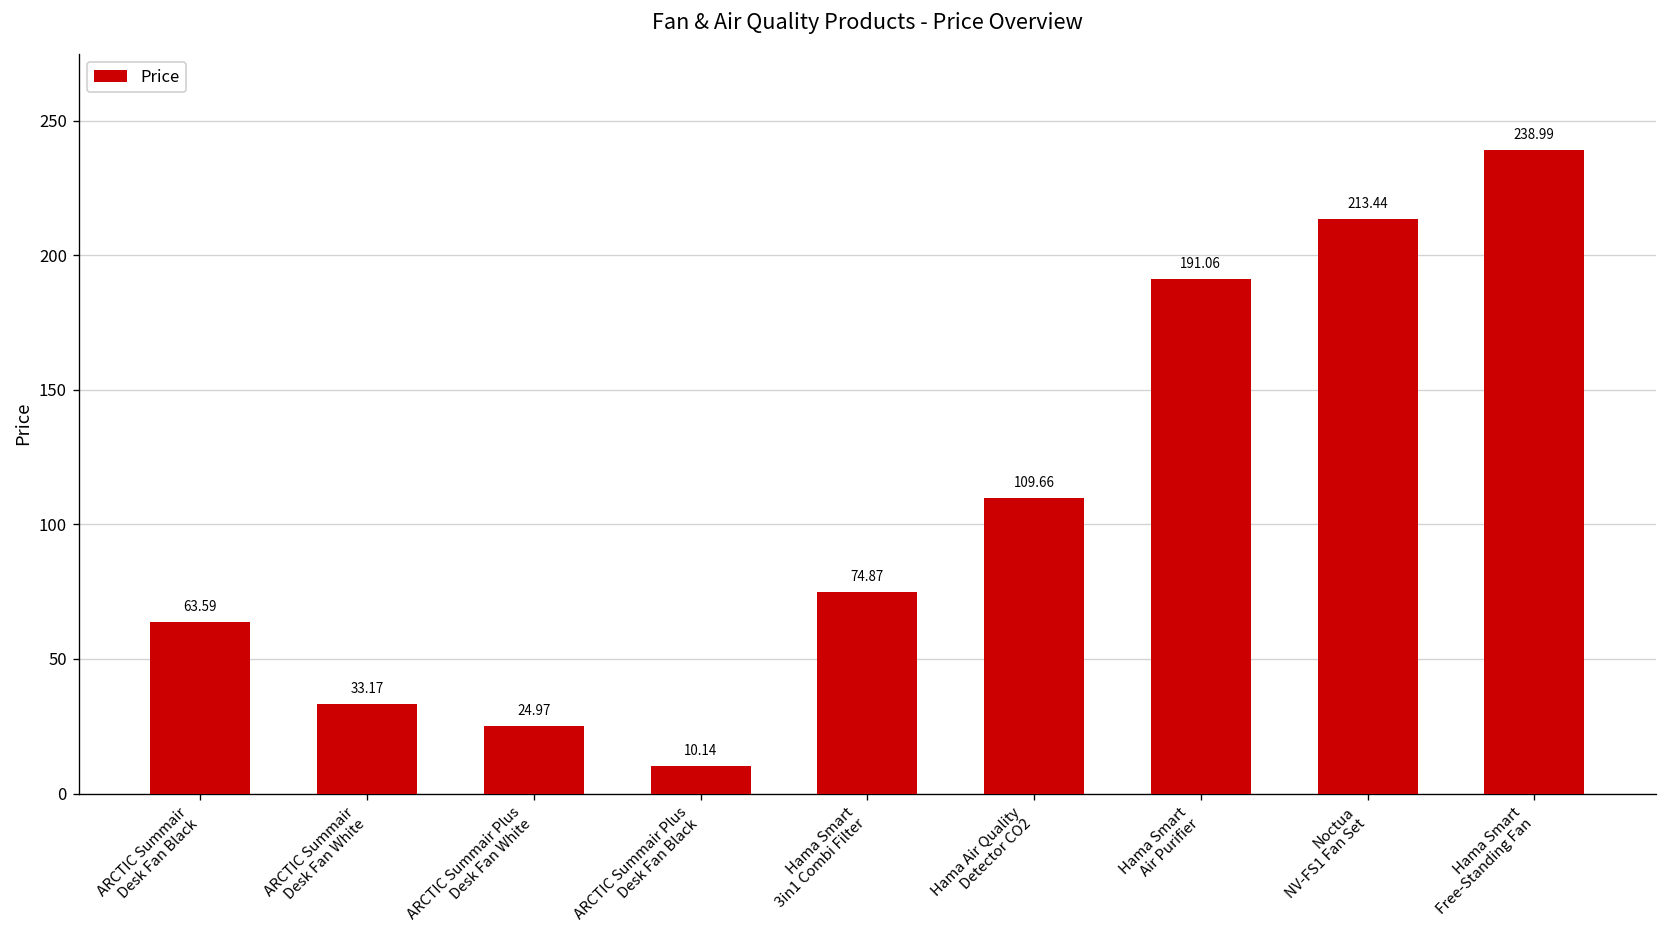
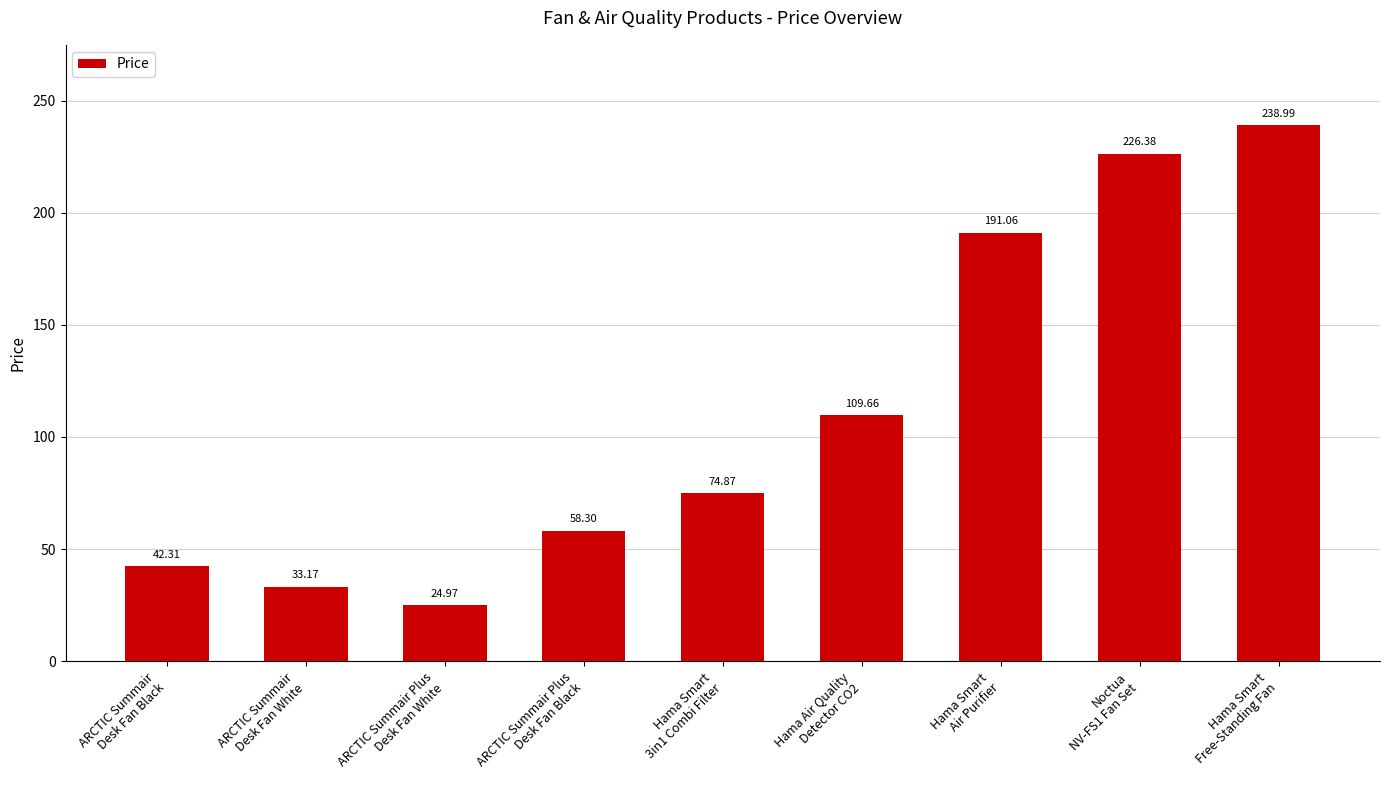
  {
-   "ARCTIC Summair Desk Fan Black": 63.59,
+   "ARCTIC Summair Desk Fan Black": 42.31,
    "ARCTIC Summair Desk Fan White": 33.17,
    "ARCTIC Summair Plus Desk Fan White": 24.97,
-   "ARCTIC Summair Plus Desk Fan Black": 10.14,
+   "ARCTIC Summair Plus Desk Fan Black": 58.30,
    "Hama Smart 3in1 Combi Filter": 74.87,
    "Hama Air Quality Detector CO2": 109.66,
    "Hama Smart Air Purifier": 191.06,
-   "Noctua NV-FS1 Fan Set": 213.44,
+   "Noctua NV-FS1 Fan Set": 226.38,
    "Hama Smart Free-Standing Fan": 238.99
  }
